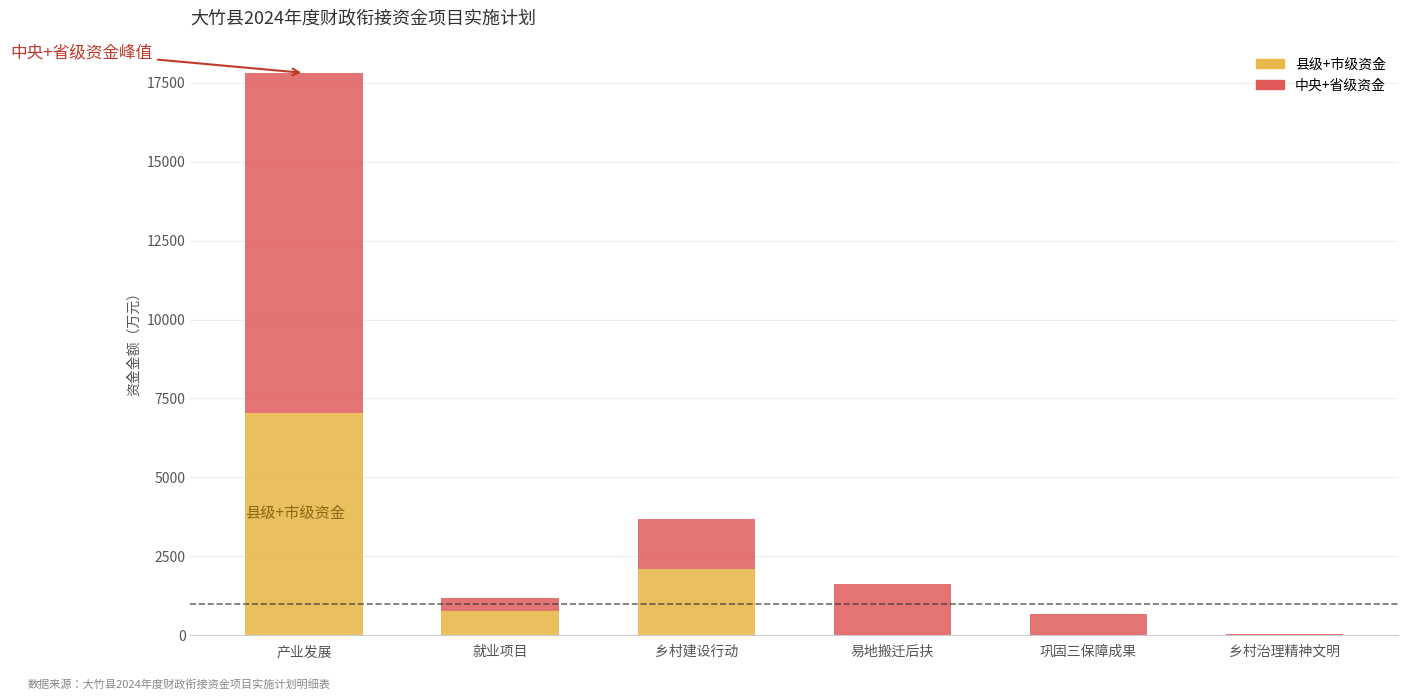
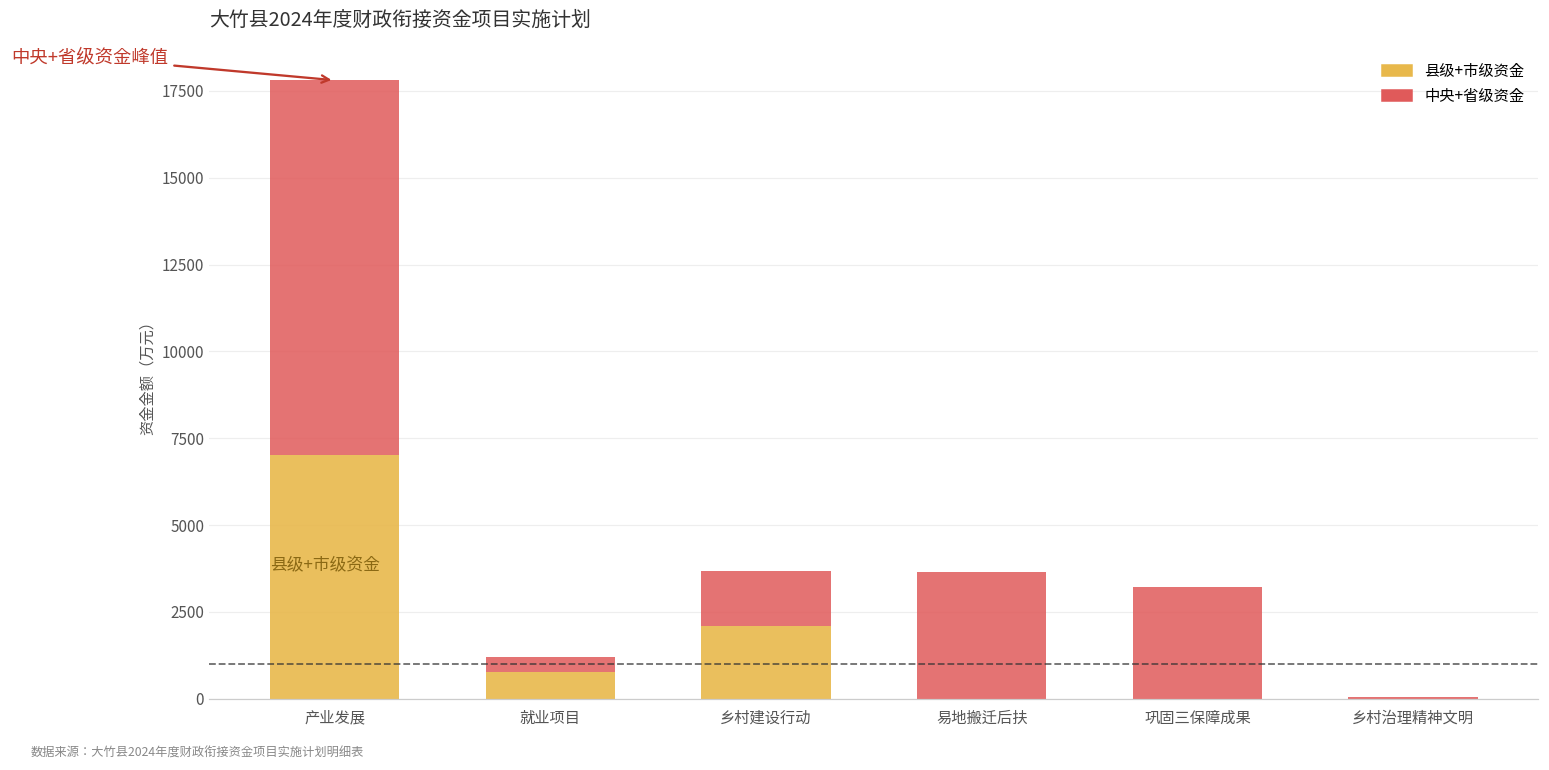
  {
    "县级+市级资金": {
      "产业发展": 7000,
      "就业项目": 800,
      "乡村建设行动": 2100,
      "易地搬迁后扶": 0,
      "巩固三保障成果": 0
    },
    "中央+省级资金": {
      "产业发展": 10800,
      "就业项目": 400,
      "乡村建设行动": 1600,
-     "易地搬迁后扶": 1600,
-     "巩固三保障成果": 700
+     "易地搬迁后扶": 3700,
+     "巩固三保障成果": 3200
    }
  }
